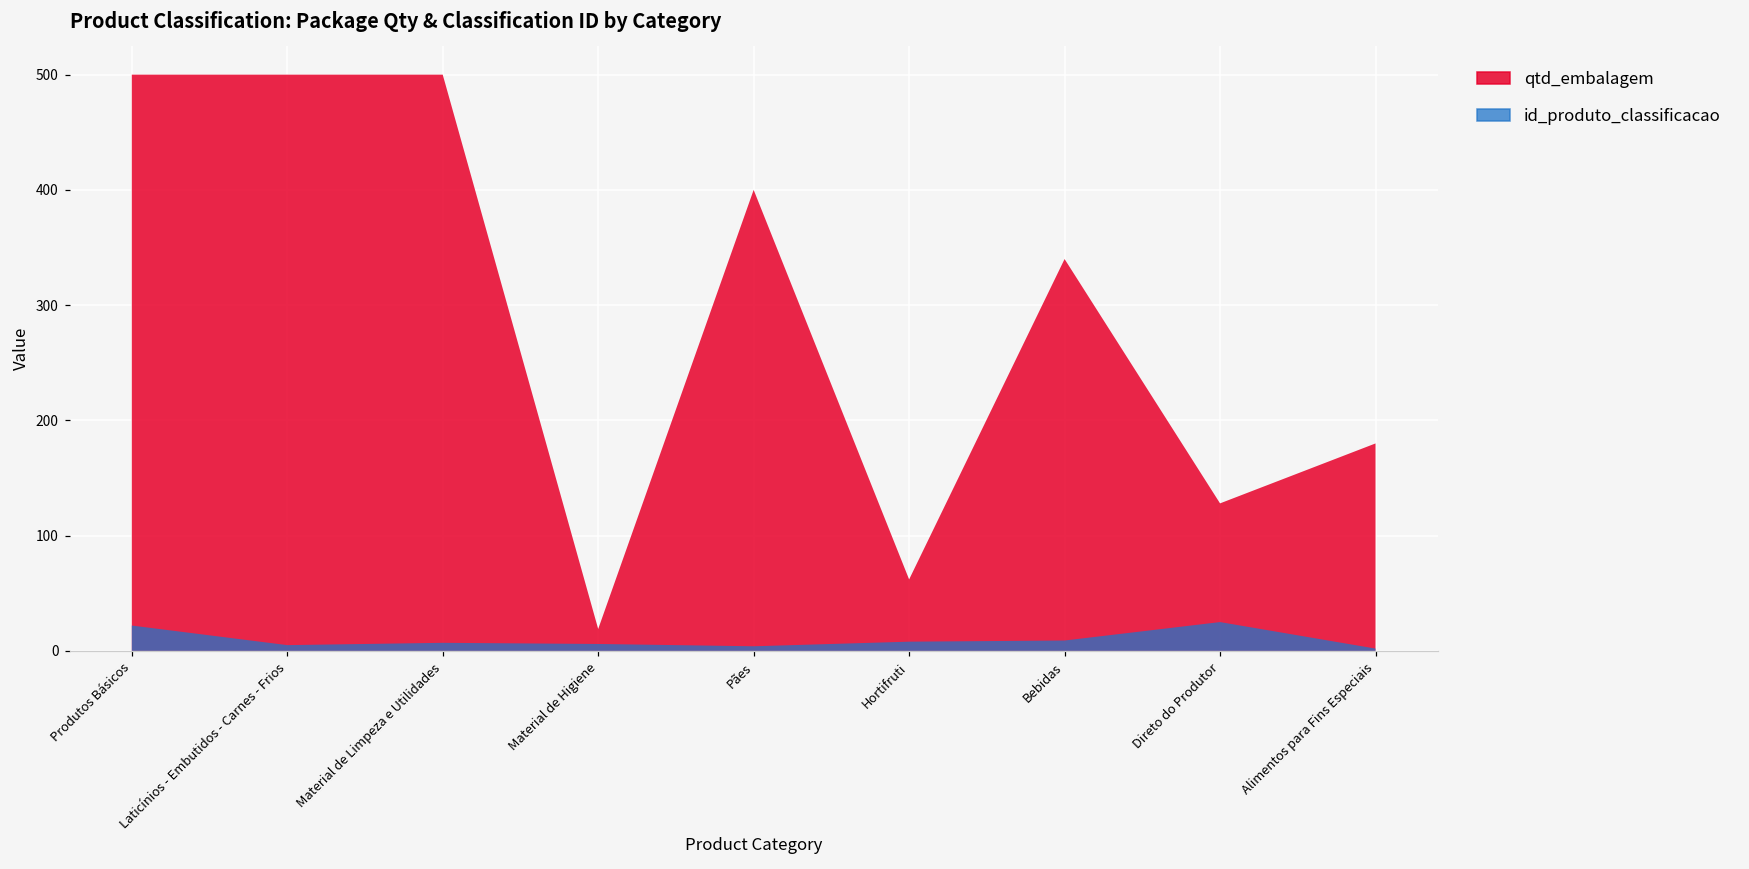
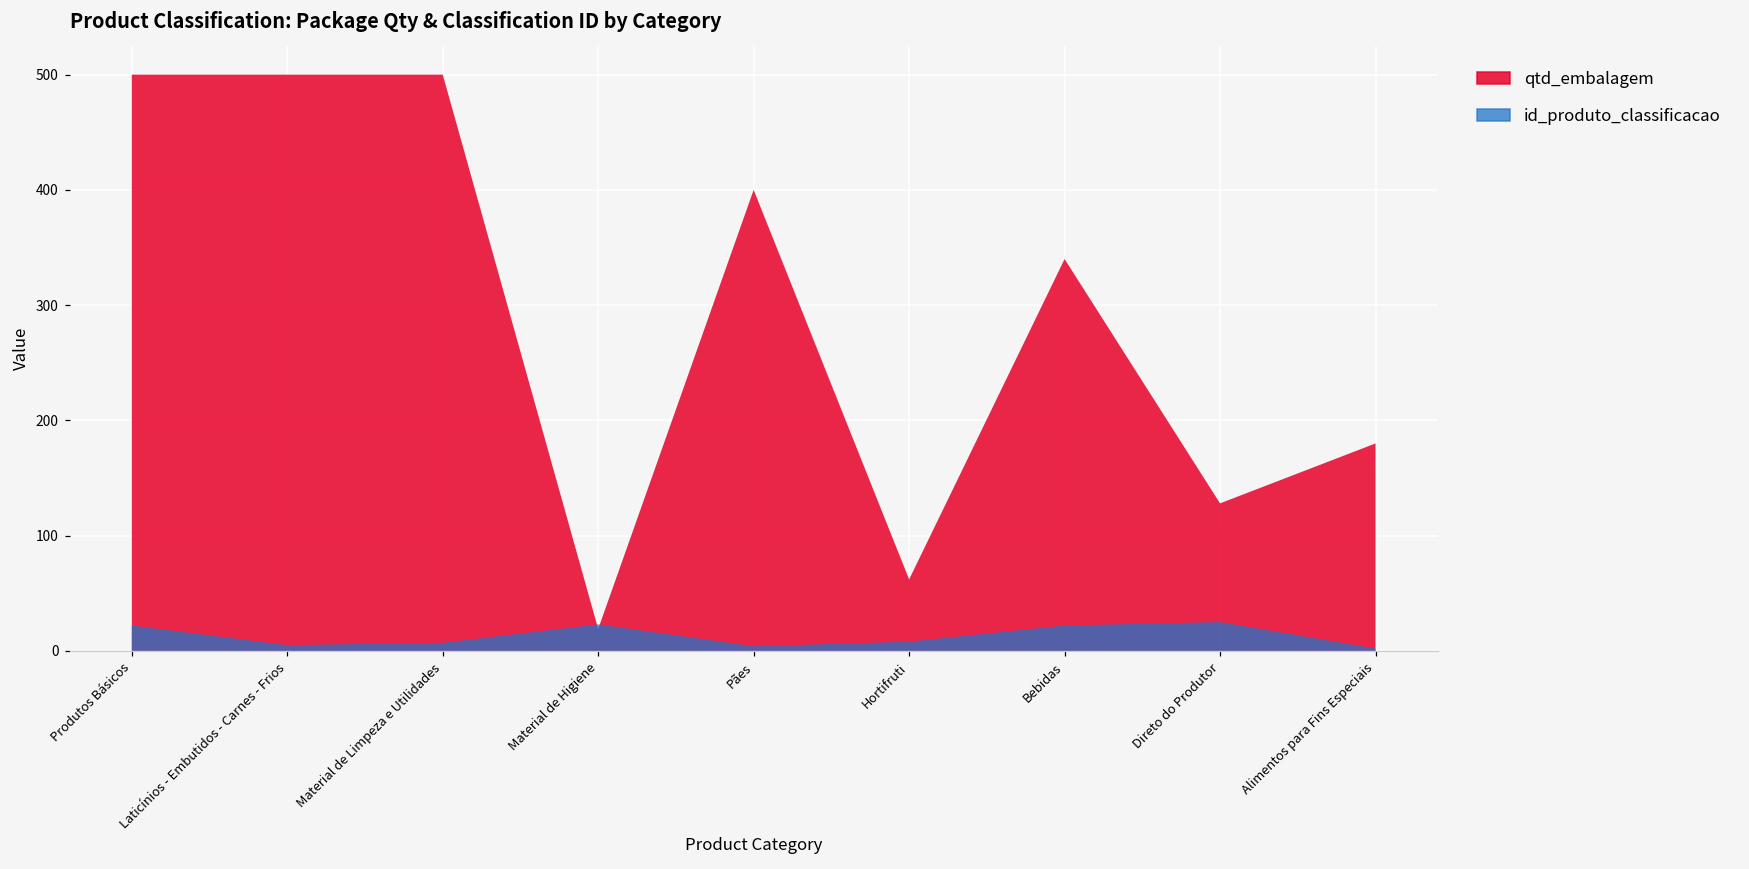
  {
    "qtd_embalagem": {
      "Produtos Básicos": 500,
      "Laticínios - Embutidos - Carnes - Frios": 500,
      "Material de Limpeza e Utilidades": 500,
      "Material de Higiene": 19,
      "Pães": 400,
      "Hortifruti": 62,
      "Bebidas": 340,
      "Direto do Produtor": 128,
      "Alimentos para Fins Especiais": 180
    },
    "id_produto_classificacao": {
      "Produtos Básicos": 22,
      "Laticínios - Embutidos - Carnes - Frios": 5,
      "Material de Limpeza e Utilidades": 7,
-     "Material de Higiene": 6,
+     "Material de Higiene": 23,
      "Pães": 4,
      "Hortifruti": 8,
-     "Bebidas": 9,
+     "Bebidas": 22,
      "Direto do Produtor": 25
    }
  }
